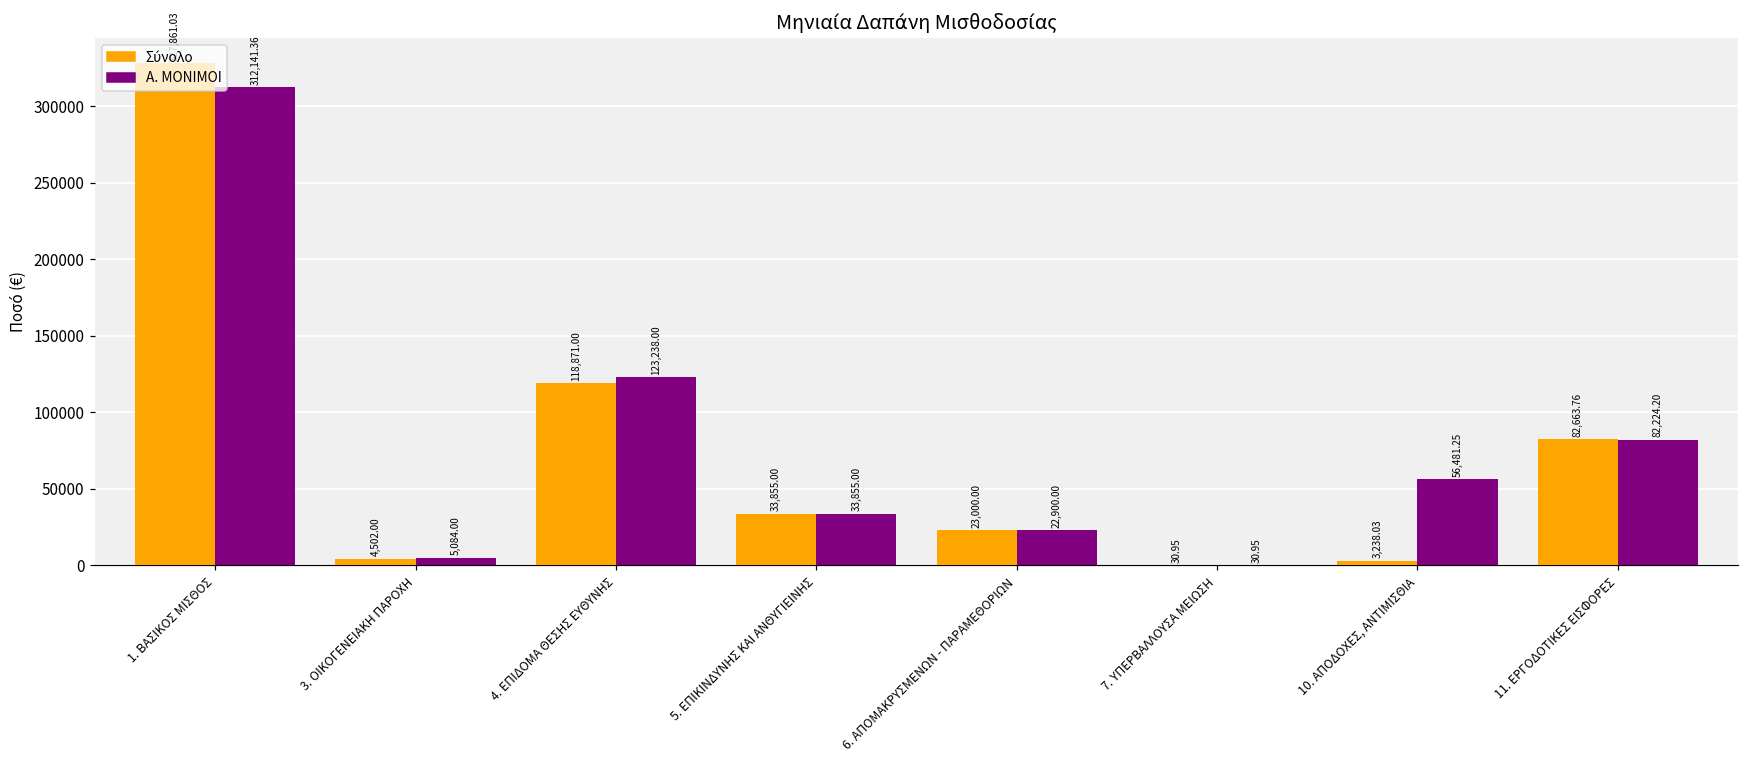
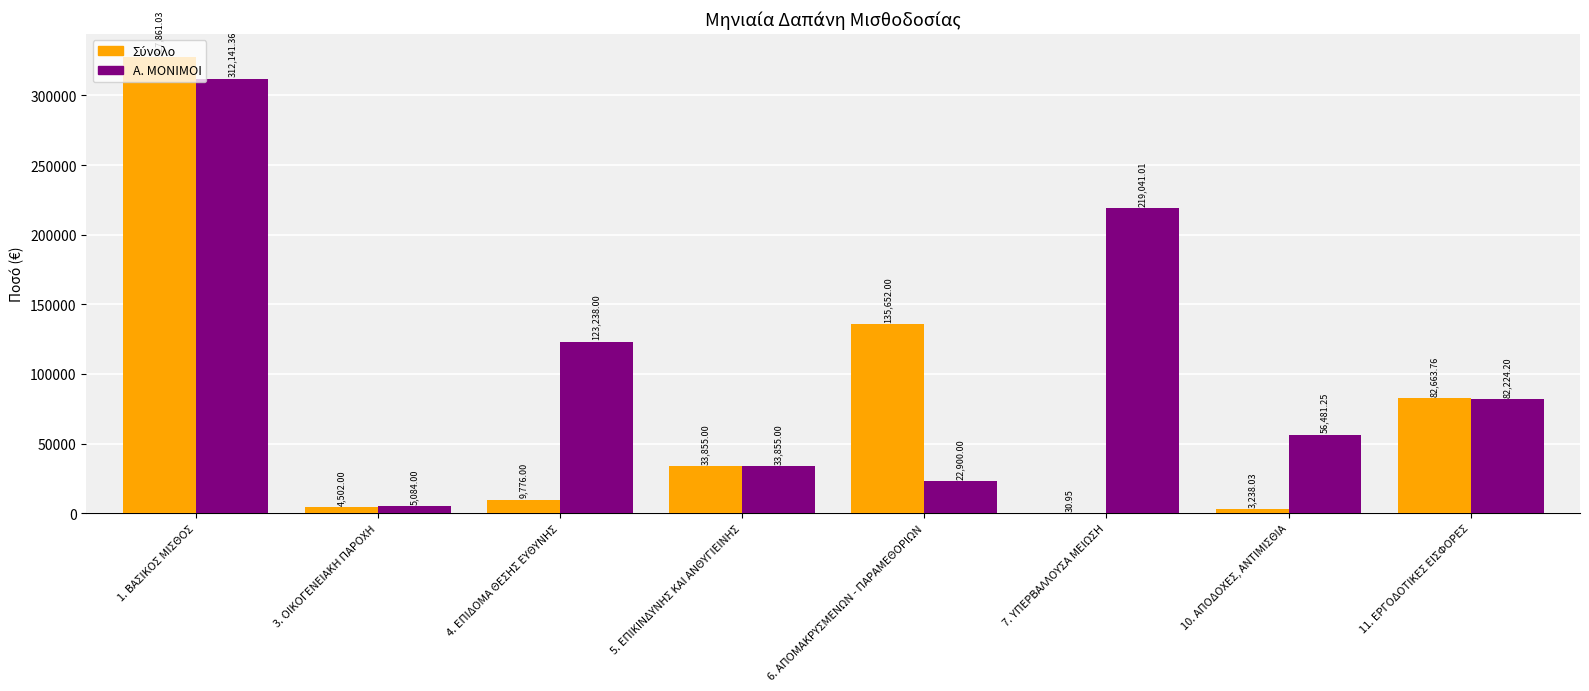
  {
    "Σύνολο": {
      "3. ΟΙΚΟΓΕΝΕΙΑΚΗ ΠΑΡΟΧΗ": "4,502.00",
-     "4. ΕΠΙΔΟΜΑ ΘΕΣΗΣ ΕΥΘΥΝΗΣ": "118,871.00",
+     "4. ΕΠΙΔΟΜΑ ΘΕΣΗΣ ΕΥΘΥΝΗΣ": "9,776.00",
      "5. ΕΠΙΚΙΝΔΥΝΗΣ ΚΑΙ ΑΝΘΥΓΙΕΙΝΗΣ": "33,855.00",
-     "6. ΑΠΟΜΑΚΡΥΣΜΕΝΩΝ - ΠΑΡΑΜΕΘΟΡΙΩΝ": "23,000.00",
+     "6. ΑΠΟΜΑΚΡΥΣΜΕΝΩΝ - ΠΑΡΑΜΕΘΟΡΙΩΝ": "135,652.00",
      "7. ΥΠΕΡΒΑΛΛΟΥΣΑ ΜΕΙΩΣΗ": "30.95",
      "10. ΑΠΟΔΟΧΕΣ, ΑΝΤΙΜΙΣΘΙΑ": "3,238.03",
      "11. ΕΡΓΟΔΟΤΙΚΕΣ ΕΙΣΦΟΡΕΣ": "82,663.76"
    },
    "Α. ΜΟΝΙΜΟΙ": {
      "1. ΒΑΣΙΚΟΣ ΜΙΣΘΟΣ": "312,141.36",
      "3. ΟΙΚΟΓΕΝΕΙΑΚΗ ΠΑΡΟΧΗ": "5,084.00",
      "4. ΕΠΙΔΟΜΑ ΘΕΣΗΣ ΕΥΘΥΝΗΣ": "123,238.00",
      "5. ΕΠΙΚΙΝΔΥΝΗΣ ΚΑΙ ΑΝΘΥΓΙΕΙΝΗΣ": "33,855.00",
      "6. ΑΠΟΜΑΚΡΥΣΜΕΝΩΝ - ΠΑΡΑΜΕΘΟΡΙΩΝ": "22,900.00",
-     "7. ΥΠΕΡΒΑΛΛΟΥΣΑ ΜΕΙΩΣΗ": "30.95",
+     "7. ΥΠΕΡΒΑΛΛΟΥΣΑ ΜΕΙΩΣΗ": "219,041.01",
      "10. ΑΠΟΔΟΧΕΣ, ΑΝΤΙΜΙΣΘΙΑ": "56,481.25",
      "11. ΕΡΓΟΔΟΤΙΚΕΣ ΕΙΣΦΟΡΕΣ": "82,224.20"
    }
  }
